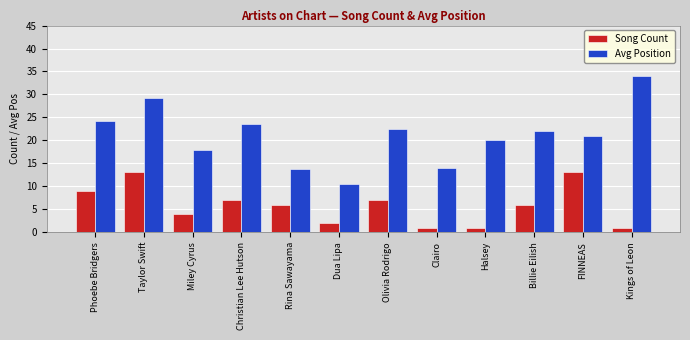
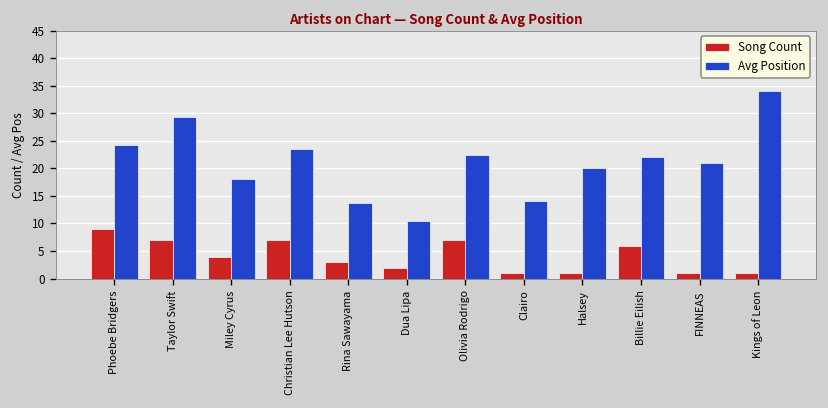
  {
    "Song Count": {
      "Phoebe Bridgers": 9,
-     "Taylor Swift": 13,
+     "Taylor Swift": 7,
      "Miley Cyrus": 4,
      "Christian Lee Hutson": 7,
-     "Rina Sawayama": 6,
+     "Rina Sawayama": 3,
      "Dua Lipa": 2,
      "Olivia Rodrigo": 7,
      "Clairo": 1,
      "Halsey": 1,
      "Billie Eilish": 6,
-     "FINNEAS": 13,
+     "FINNEAS": 1,
      "Kings of Leon": 1
    },
    "Avg Position": {
      "Phoebe Bridgers": 24,
      "Taylor Swift": 29,
      "Miley Cyrus": 18,
      "Christian Lee Hutson": 24,
      "Rina Sawayama": 14,
      "Dua Lipa": 11,
      "Olivia Rodrigo": 23,
      "Clairo": 14,
      "Halsey": 20,
      "Billie Eilish": 22,
      "FINNEAS": 21,
      "Kings of Leon": 34
    }
  }
